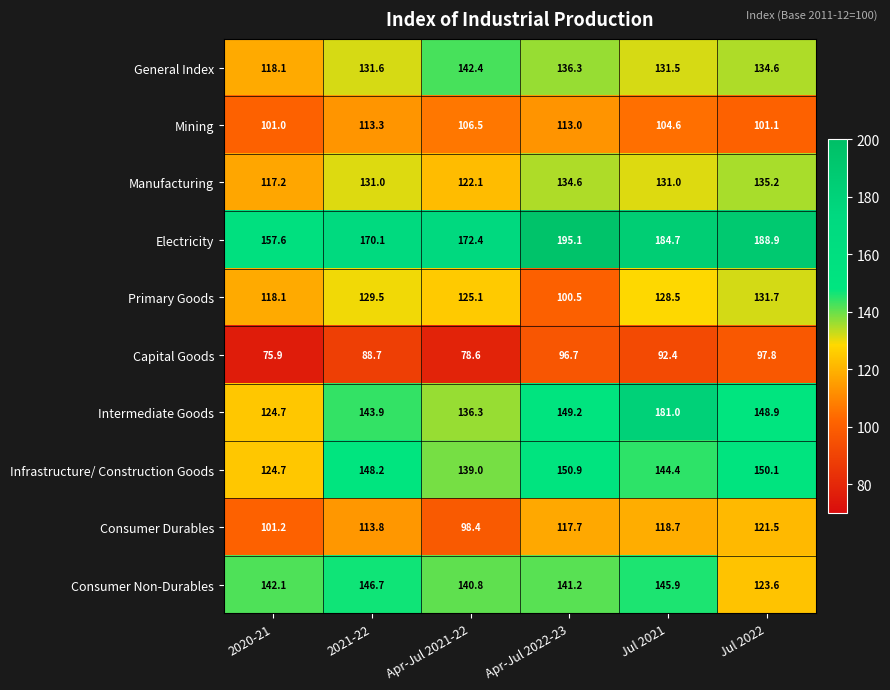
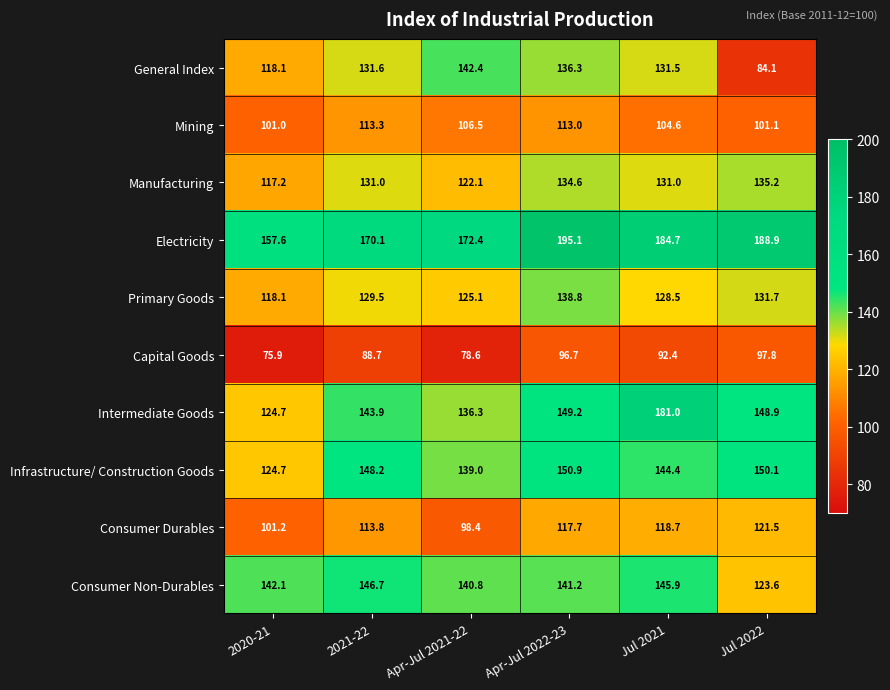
  {
    "General Index": {
      "2020-21": 118.1,
      "2021-22": 131.6,
      "Apr-Jul 2021-22": 142.4,
      "Apr-Jul 2022-23": 136.3,
      "Jul 2021": 131.5,
-     "Jul 2022": 134.6
+     "Jul 2022": 84.1
    },
    "Mining": {
      "2020-21": 101.0,
      "2021-22": 113.3,
      "Apr-Jul 2021-22": 106.5,
      "Apr-Jul 2022-23": 113.0,
      "Jul 2021": 104.6,
      "Jul 2022": 101.1
    },
    "Manufacturing": {
      "2020-21": 117.2,
      "2021-22": 131.0,
      "Apr-Jul 2021-22": 122.1,
      "Apr-Jul 2022-23": 134.6,
      "Jul 2021": 131.0,
      "Jul 2022": 135.2
    },
    "Electricity": {
      "2020-21": 157.6,
      "2021-22": 170.1,
      "Apr-Jul 2021-22": 172.4,
      "Apr-Jul 2022-23": 195.1,
      "Jul 2021": 184.7,
      "Jul 2022": 188.9
    },
    "Primary Goods": {
      "2020-21": 118.1,
      "2021-22": 129.5,
      "Apr-Jul 2021-22": 125.1,
-     "Apr-Jul 2022-23": 100.5,
+     "Apr-Jul 2022-23": 138.8,
      "Jul 2021": 128.5,
      "Jul 2022": 131.7
    },
    "Capital Goods": {
      "2020-21": 75.9,
      "2021-22": 88.7,
      "Apr-Jul 2021-22": 78.6,
      "Apr-Jul 2022-23": 96.7,
      "Jul 2021": 92.4,
      "Jul 2022": 97.8
    },
    "Intermediate Goods": {
      "2020-21": 124.7,
      "2021-22": 143.9,
      "Apr-Jul 2021-22": 136.3,
      "Apr-Jul 2022-23": 149.2,
      "Jul 2021": 181.0,
      "Jul 2022": 148.9
    },
    "Infrastructure/ Construction Goods": {
      "2020-21": 124.7,
      "2021-22": 148.2,
      "Apr-Jul 2021-22": 139.0,
      "Apr-Jul 2022-23": 150.9,
      "Jul 2021": 144.4,
      "Jul 2022": 150.1
    },
    "Consumer Durables": {
      "2020-21": 101.2,
      "2021-22": 113.8,
      "Apr-Jul 2021-22": 98.4,
      "Apr-Jul 2022-23": 117.7,
      "Jul 2021": 118.7,
      "Jul 2022": 121.5
    },
    "Consumer Non-Durables": {
      "2020-21": 142.1,
      "2021-22": 146.7,
      "Apr-Jul 2021-22": 140.8,
      "Apr-Jul 2022-23": 141.2,
      "Jul 2021": 145.9,
      "Jul 2022": 123.6
    }
  }
